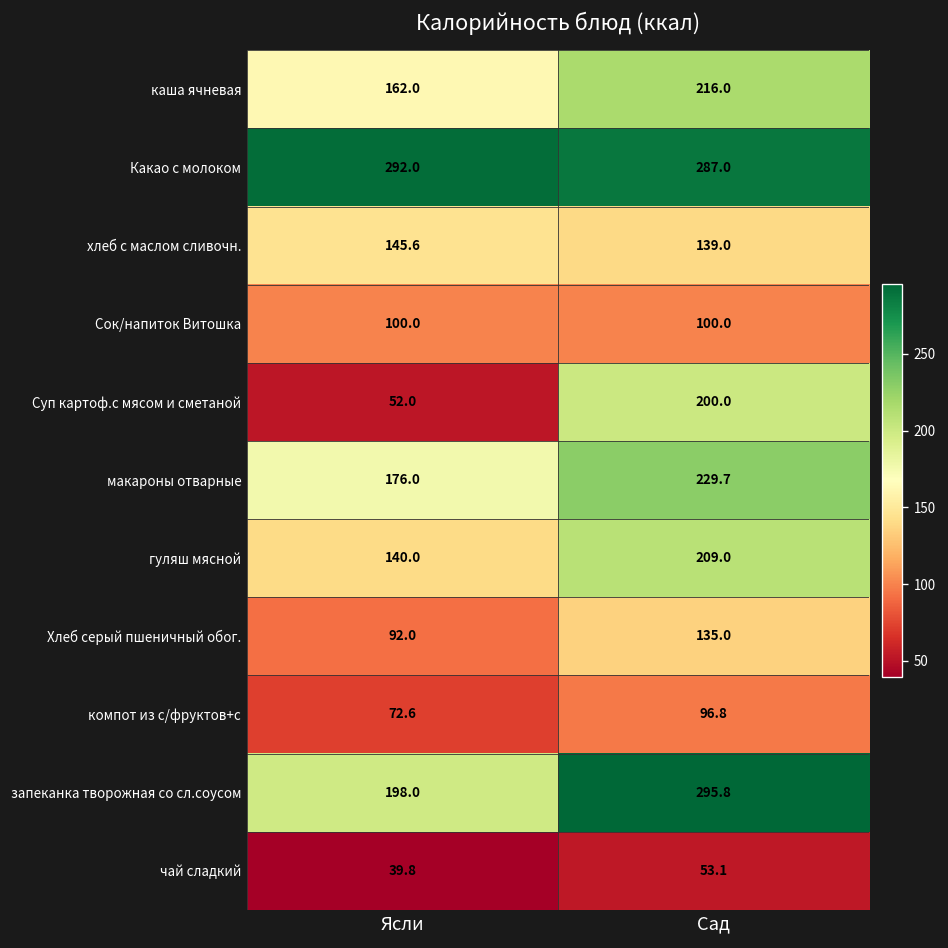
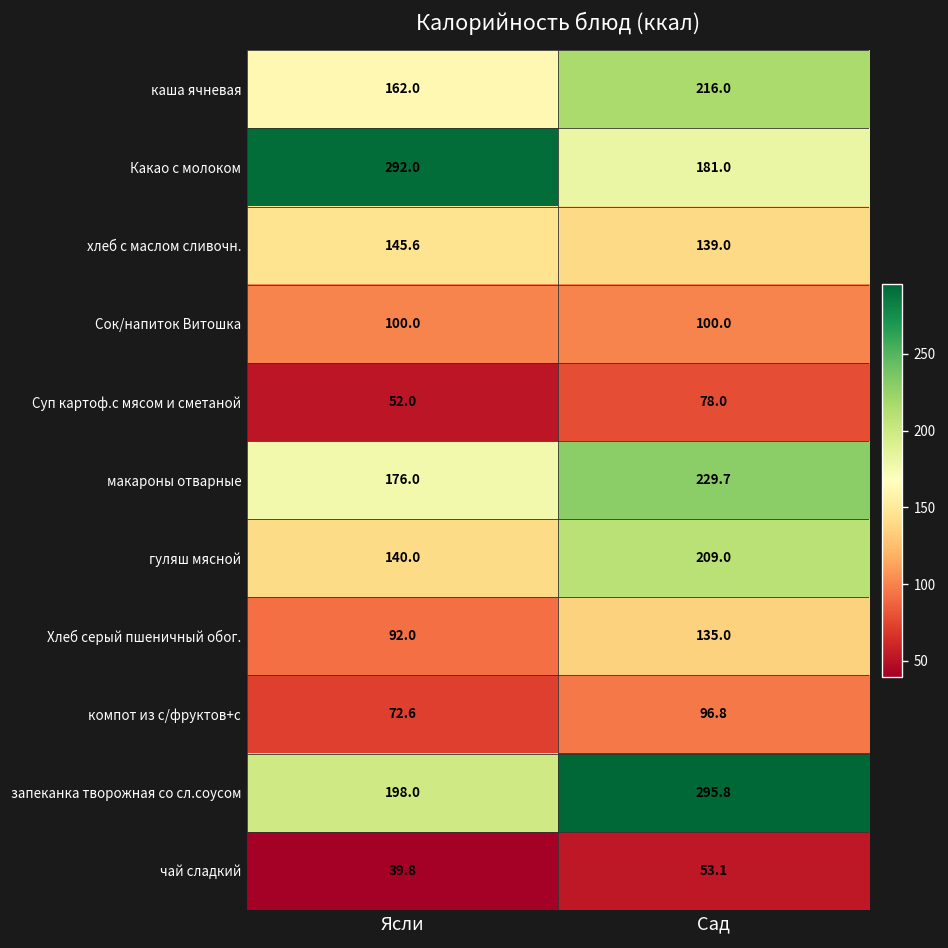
  {
    "каша ячневая": {
      "Ясли": 162.0,
      "Сад": 216.0
    },
    "Какао с молоком": {
      "Ясли": 292.0,
-     "Сад": 287.0
+     "Сад": 181.0
    },
    "хлеб с маслом сливочн.": {
      "Ясли": 145.6,
      "Сад": 139.0
    },
    "Сок/напиток Витошка": {
      "Ясли": 100.0,
      "Сад": 100.0
    },
    "Суп картоф.с мясом и сметаной": {
      "Ясли": 52.0,
-     "Сад": 200.0
+     "Сад": 78.0
    },
    "макароны отварные": {
      "Ясли": 176.0,
      "Сад": 229.7
    },
    "гуляш мясной": {
      "Ясли": 140.0,
      "Сад": 209.0
    },
    "Хлеб серый пшеничный обог.": {
      "Ясли": 92.0,
      "Сад": 135.0
    },
    "компот из с/фруктов+с": {
      "Ясли": 72.6,
      "Сад": 96.8
    },
    "запеканка творожная со сл.соусом": {
      "Ясли": 198.0,
      "Сад": 295.8
    },
    "чай сладкий": {
      "Ясли": 39.8,
      "Сад": 53.1
    }
  }
